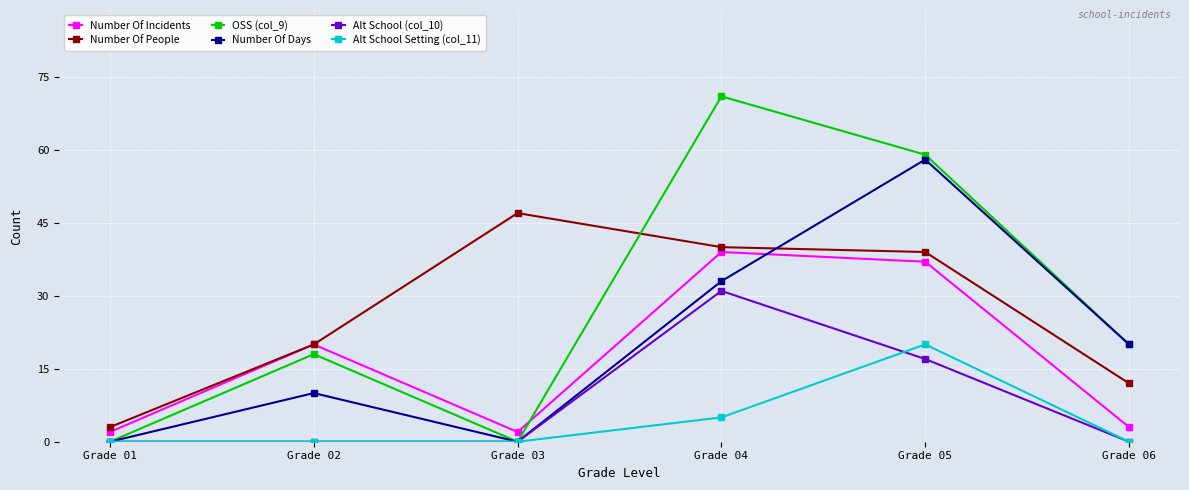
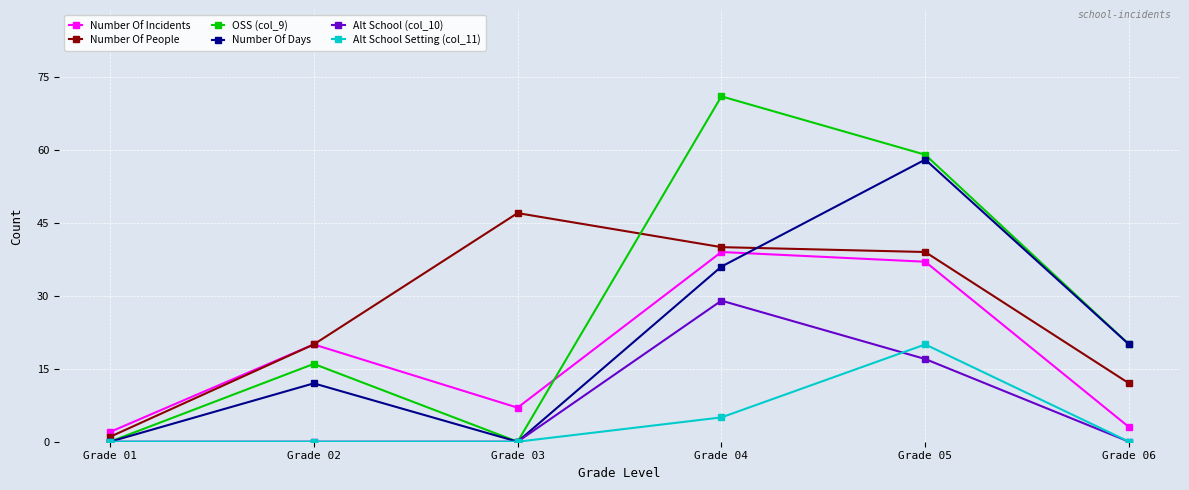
  {
    "Number Of Incidents": {
      "Grade 01": 2,
-     "Grade 03": 2,
+     "Grade 03": 7,
      "Grade 04": 39,
      "Grade 05": 37,
      "Grade 06": 3
    },
    "Number Of People": {
-     "Grade 01": 3,
+     "Grade 01": 1,
      "Grade 03": 47,
      "Grade 04": 40,
      "Grade 05": 39,
      "Grade 06": 12
    },
    "OSS (col_9)": {
-     "Grade 02": 18,
+     "Grade 02": 16,
      "Grade 04": 71,
      "Grade 05": 59
    },
    "Number Of Days": {
-     "Grade 02": 10,
-     "Grade 04": 33,
+     "Grade 02": 12,
+     "Grade 04": 36,
      "Grade 05": 58
    },
    "Alt School (col_10)": {
-     "Grade 04": 31,
+     "Grade 04": 29,
      "Grade 05": 17
    },
    "Alt School Setting (col_11)": {
      "Grade 04": 5,
      "Grade 05": 20
    }
  }
